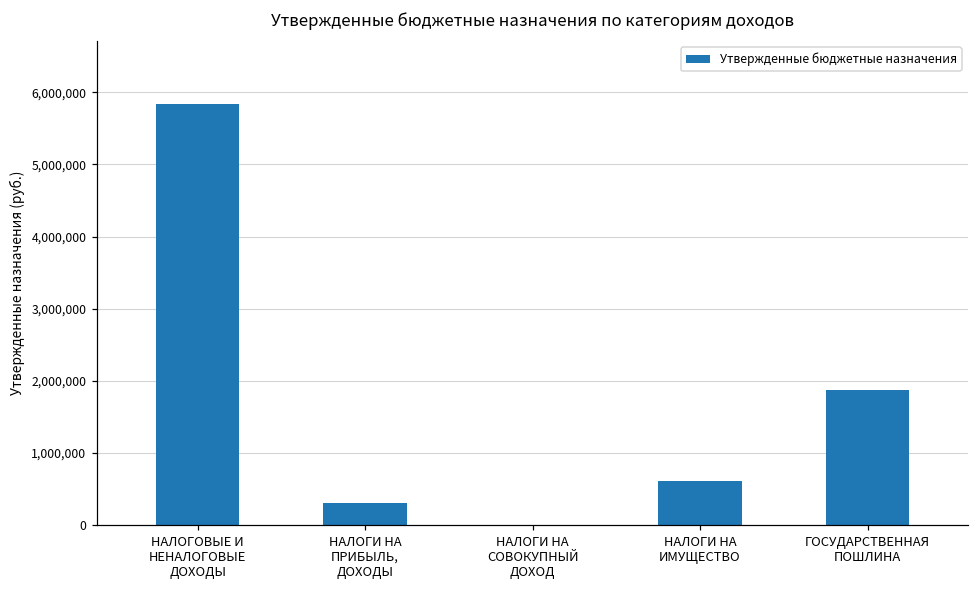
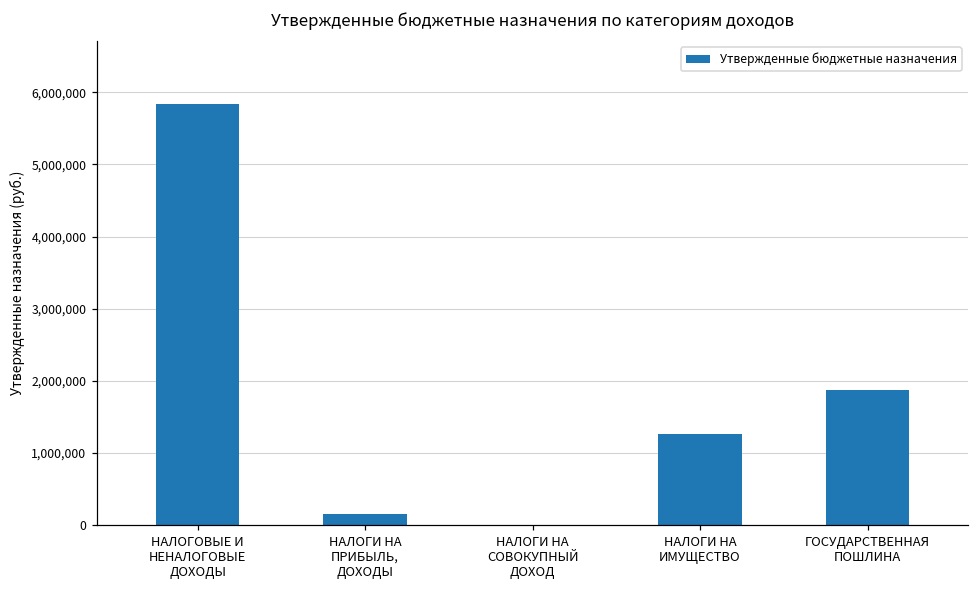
  {
    "НАЛОГОВЫЕ И НЕНАЛОГОВЫЕ ДОХОДЫ": "5,800,000",
-   "НАЛОГИ НА ПРИБЫЛЬ, ДОХОДЫ": "300,000",
-   "НАЛОГИ НА ИМУЩЕСТВО": "600,000",
+   "НАЛОГИ НА ПРИБЫЛЬ, ДОХОДЫ": "200,000",
+   "НАЛОГИ НА ИМУЩЕСТВО": "1,300,000",
    "ГОСУДАРСТВЕННАЯ ПОШЛИНА": "1,900,000"
  }
